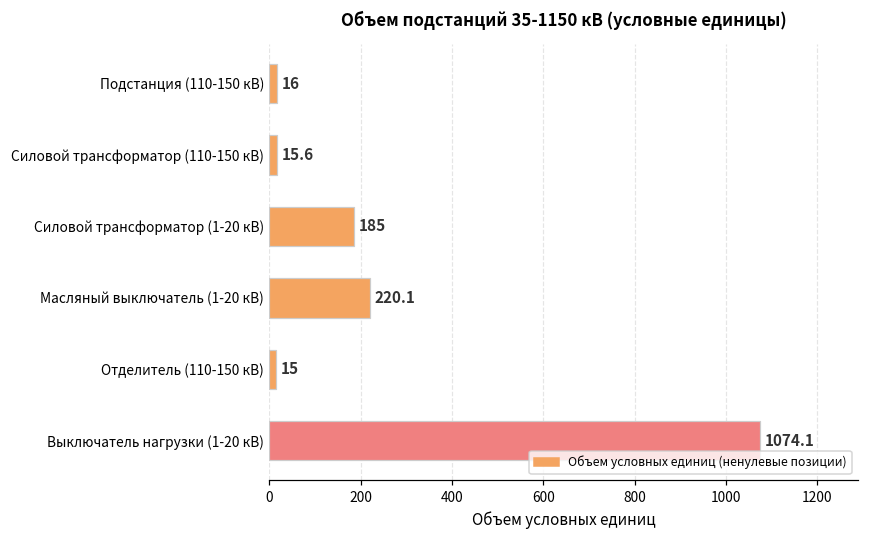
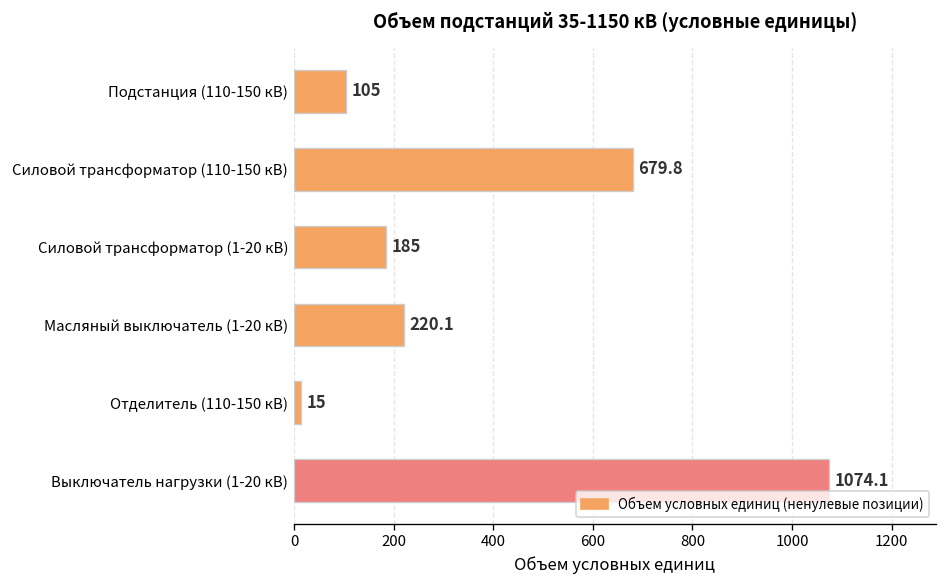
  {
-   "Подстанция (110-150 кВ)": 16,
-   "Силовой трансформатор (110-150 кВ)": 15.6,
+   "Подстанция (110-150 кВ)": 105,
+   "Силовой трансформатор (110-150 кВ)": 679.8,
    "Силовой трансформатор (1-20 кВ)": 185,
    "Масляный выключатель (1-20 кВ)": 220.1,
    "Отделитель (110-150 кВ)": 15,
    "Выключатель нагрузки (1-20 кВ)": 1074.1
  }
